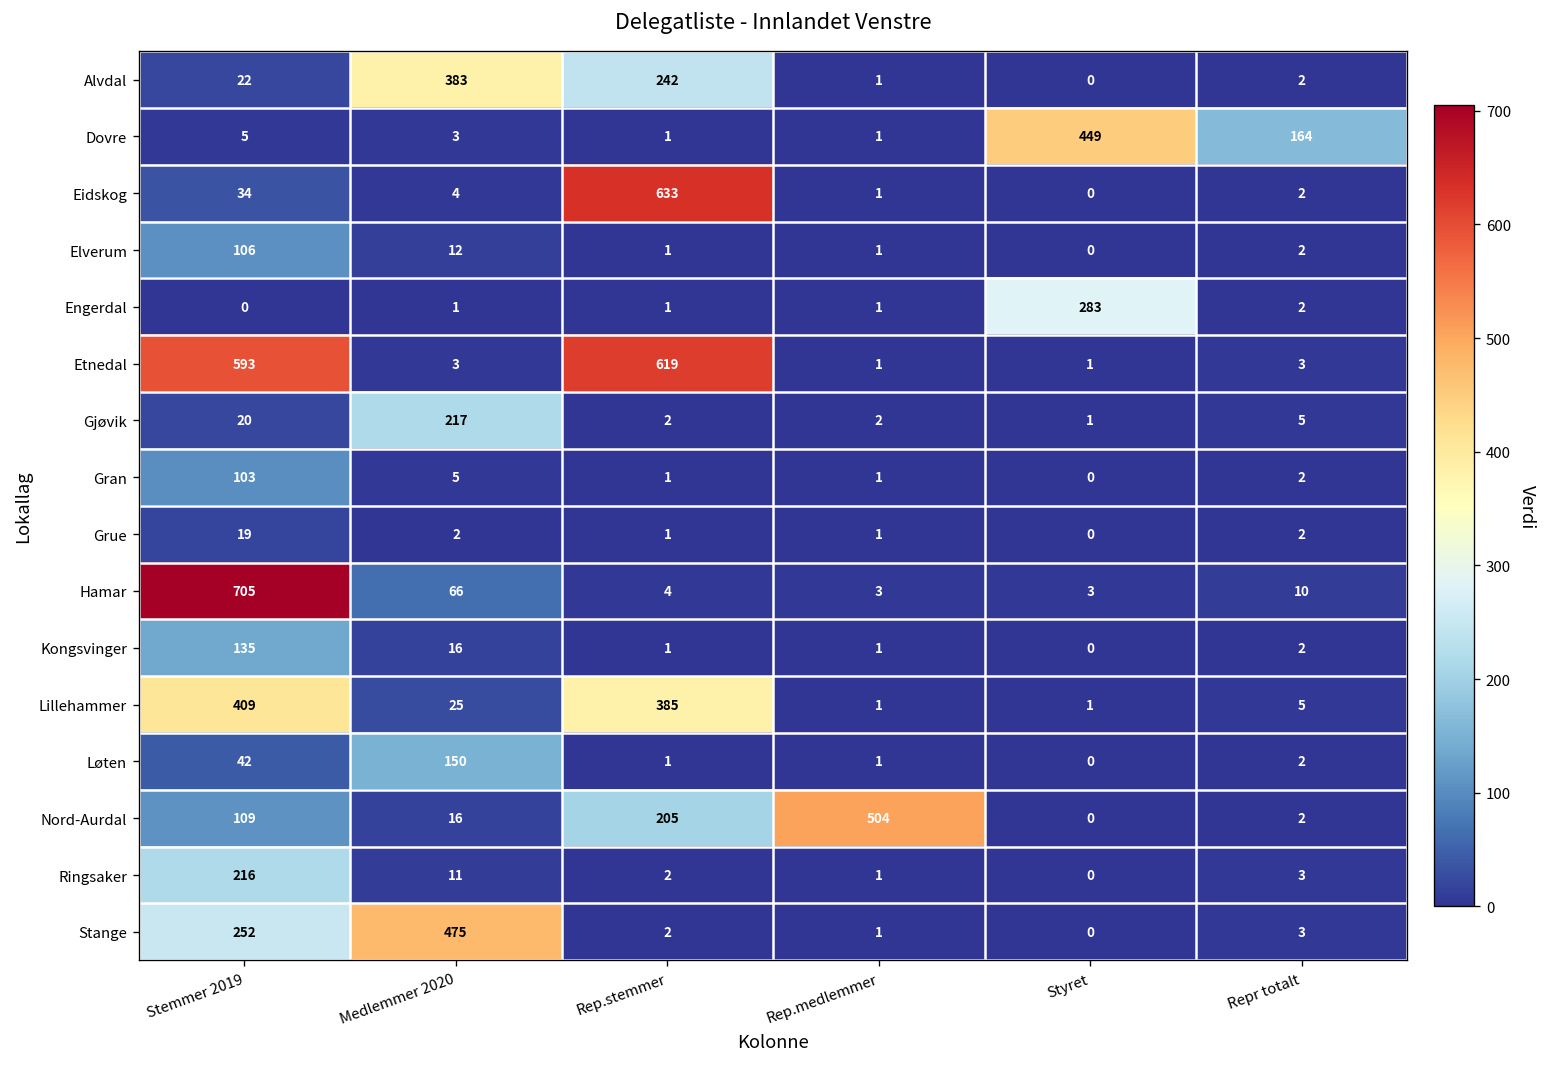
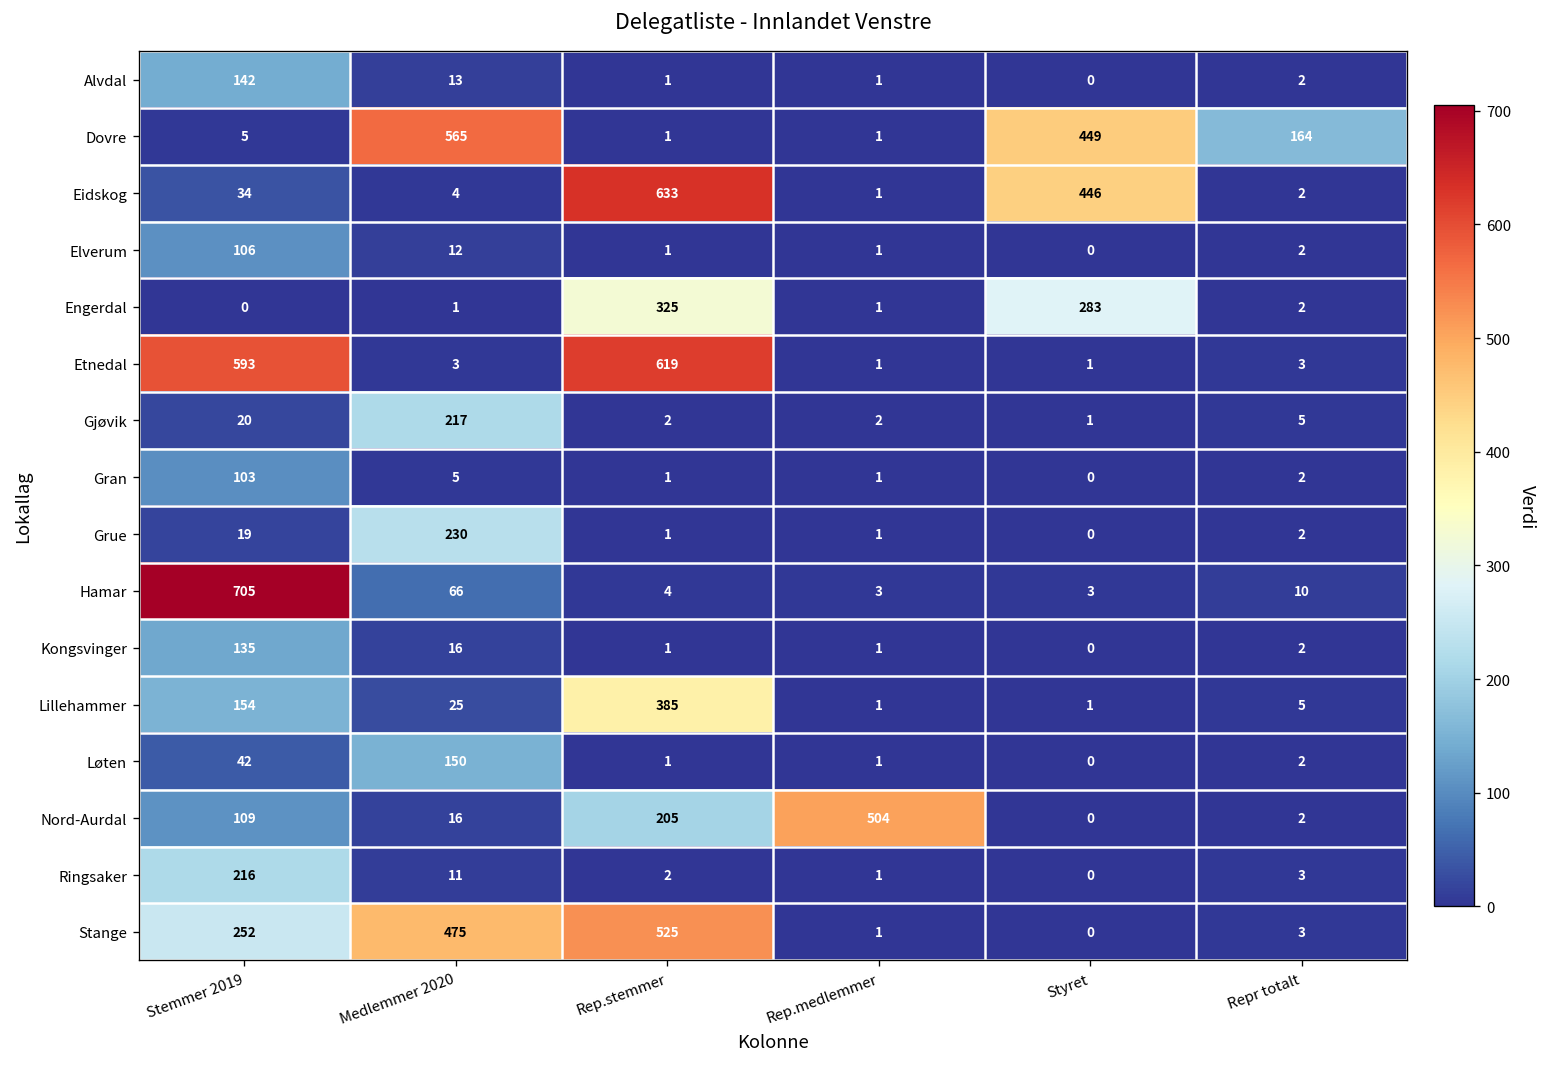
  {
    "Alvdal": {
-     "Stemmer 2019": 22,
-     "Medlemmer 2020": 383,
-     "Rep.stemmer": 242,
+     "Stemmer 2019": 142,
+     "Medlemmer 2020": 13,
+     "Rep.stemmer": 1,
      "Rep.medlemmer": 1,
      "Styret": 0,
      "Repr totalt": 2
    },
    "Dovre": {
      "Stemmer 2019": 5,
-     "Medlemmer 2020": 3,
+     "Medlemmer 2020": 565,
      "Rep.stemmer": 1,
      "Rep.medlemmer": 1,
      "Styret": 449,
      "Repr totalt": 164
    },
    "Eidskog": {
      "Stemmer 2019": 34,
      "Medlemmer 2020": 4,
      "Rep.stemmer": 633,
      "Rep.medlemmer": 1,
-     "Styret": 0,
+     "Styret": 446,
      "Repr totalt": 2
    },
    "Elverum": {
      "Stemmer 2019": 106,
      "Medlemmer 2020": 12,
      "Rep.stemmer": 1,
      "Rep.medlemmer": 1,
      "Styret": 0,
      "Repr totalt": 2
    },
    "Engerdal": {
      "Stemmer 2019": 0,
      "Medlemmer 2020": 1,
-     "Rep.stemmer": 1,
+     "Rep.stemmer": 325,
      "Rep.medlemmer": 1,
      "Styret": 283,
      "Repr totalt": 2
    },
    "Etnedal": {
      "Stemmer 2019": 593,
      "Medlemmer 2020": 3,
      "Rep.stemmer": 619,
      "Rep.medlemmer": 1,
      "Styret": 1,
      "Repr totalt": 3
    },
    "Gjøvik": {
      "Stemmer 2019": 20,
      "Medlemmer 2020": 217,
      "Rep.stemmer": 2,
      "Rep.medlemmer": 2,
      "Styret": 1,
      "Repr totalt": 5
    },
    "Gran": {
      "Stemmer 2019": 103,
      "Medlemmer 2020": 5,
      "Rep.stemmer": 1,
      "Rep.medlemmer": 1,
      "Styret": 0,
      "Repr totalt": 2
    },
    "Grue": {
      "Stemmer 2019": 19,
-     "Medlemmer 2020": 2,
+     "Medlemmer 2020": 230,
      "Rep.stemmer": 1,
      "Rep.medlemmer": 1,
      "Styret": 0,
      "Repr totalt": 2
    },
    "Hamar": {
      "Stemmer 2019": 705,
      "Medlemmer 2020": 66,
      "Rep.stemmer": 4,
      "Rep.medlemmer": 3,
      "Styret": 3,
      "Repr totalt": 10
    },
    "Kongsvinger": {
      "Stemmer 2019": 135,
      "Medlemmer 2020": 16,
      "Rep.stemmer": 1,
      "Rep.medlemmer": 1,
      "Styret": 0,
      "Repr totalt": 2
    },
    "Lillehammer": {
-     "Stemmer 2019": 409,
+     "Stemmer 2019": 154,
      "Medlemmer 2020": 25,
      "Rep.stemmer": 385,
      "Rep.medlemmer": 1,
      "Styret": 1,
      "Repr totalt": 5
    },
    "Løten": {
      "Stemmer 2019": 42,
      "Medlemmer 2020": 150,
      "Rep.stemmer": 1,
      "Rep.medlemmer": 1,
      "Styret": 0,
      "Repr totalt": 2
    },
    "Nord-Aurdal": {
      "Stemmer 2019": 109,
      "Medlemmer 2020": 16,
      "Rep.stemmer": 205,
      "Rep.medlemmer": 504,
      "Styret": 0,
      "Repr totalt": 2
    },
    "Ringsaker": {
      "Stemmer 2019": 216,
      "Medlemmer 2020": 11,
      "Rep.stemmer": 2,
      "Rep.medlemmer": 1,
      "Styret": 0,
      "Repr totalt": 3
    },
    "Stange": {
      "Stemmer 2019": 252,
      "Medlemmer 2020": 475,
-     "Rep.stemmer": 2,
+     "Rep.stemmer": 525,
      "Rep.medlemmer": 1,
      "Styret": 0,
      "Repr totalt": 3
    }
  }
